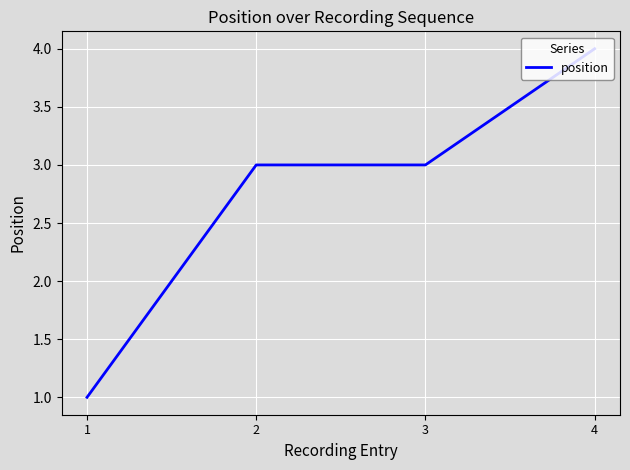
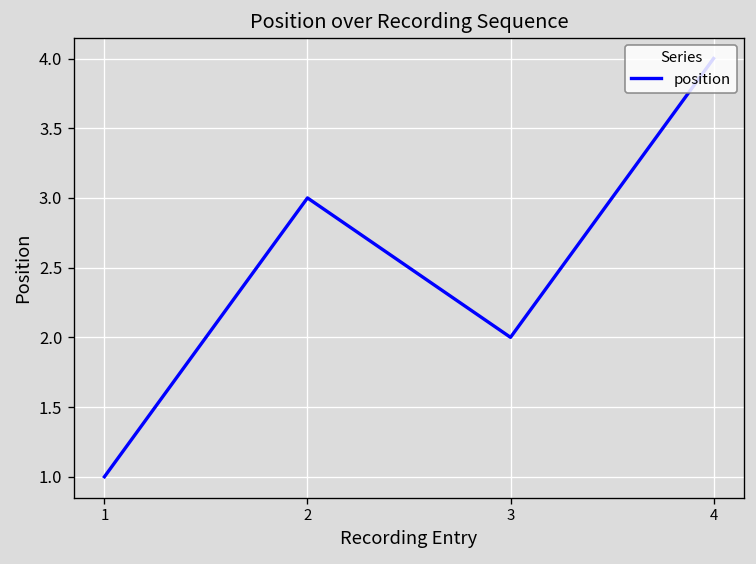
  {
    "1": 1,
    "2": 3,
-   "3": 3
+   "3": 2
  }
